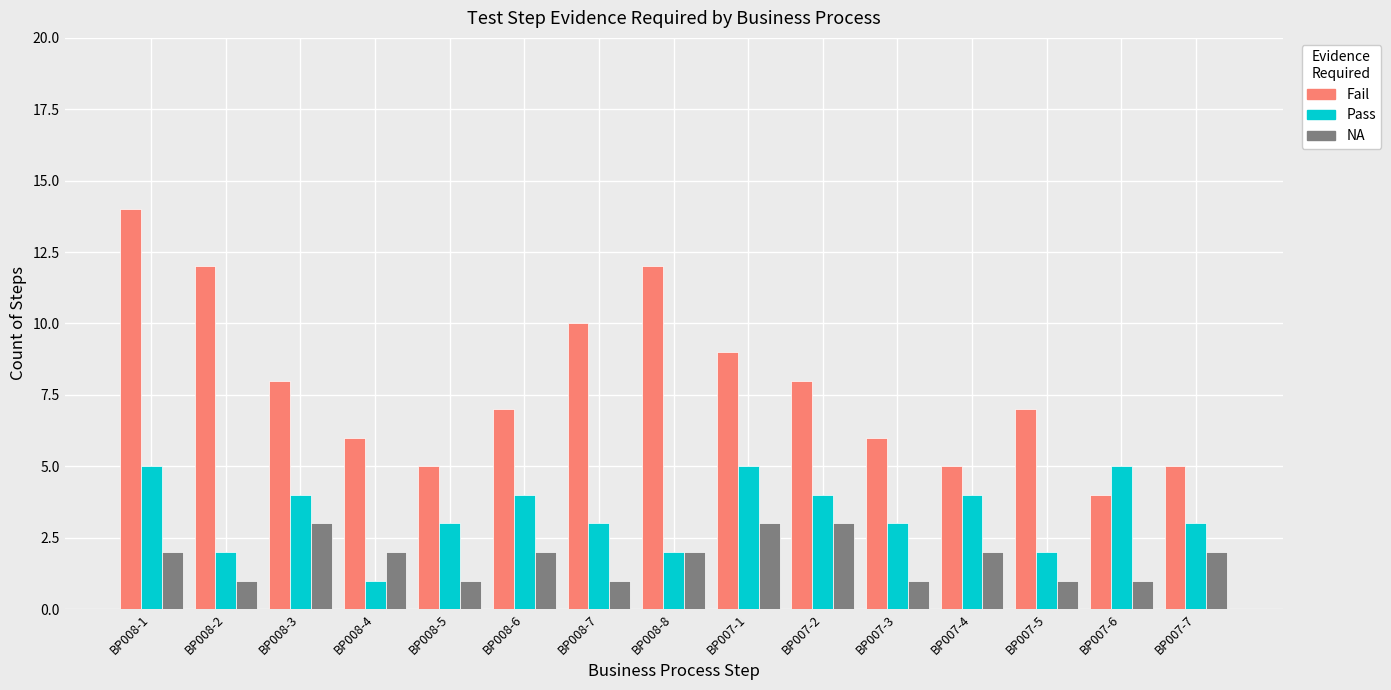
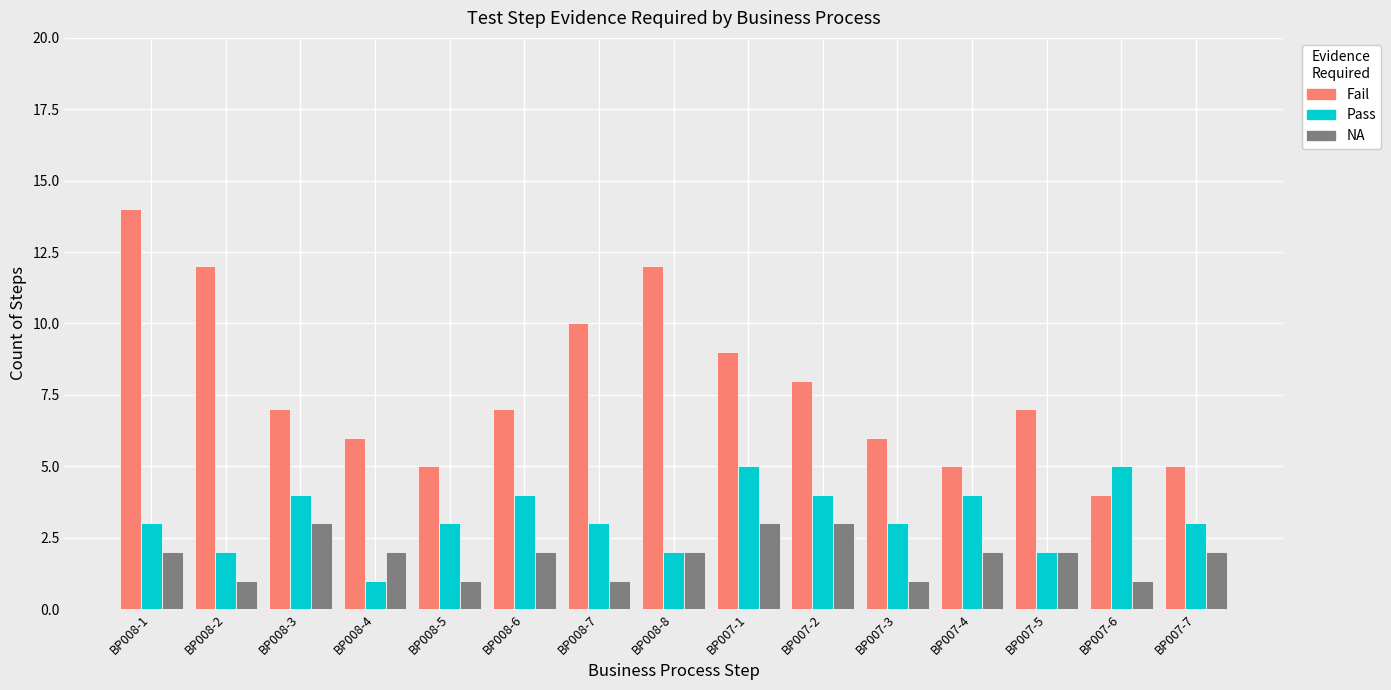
  {
    "Fail": {
      "BP008-1": 14,
      "BP008-2": 12,
-     "BP008-3": 8,
+     "BP008-3": 7,
      "BP008-4": 6,
      "BP008-5": 5,
      "BP008-6": 7,
      "BP008-7": 10,
      "BP008-8": 12,
      "BP007-1": 9,
      "BP007-2": 8,
      "BP007-3": 6,
      "BP007-4": 5,
      "BP007-5": 7,
      "BP007-6": 4,
      "BP007-7": 5
    },
    "Pass": {
-     "BP008-1": 5,
+     "BP008-1": 3,
      "BP008-2": 2,
      "BP008-3": 4,
      "BP008-4": 1,
      "BP008-5": 3,
      "BP008-6": 4,
      "BP008-7": 3,
      "BP008-8": 2,
      "BP007-1": 5,
      "BP007-2": 4,
      "BP007-3": 3,
      "BP007-4": 4,
      "BP007-5": 2,
      "BP007-6": 5,
      "BP007-7": 3
    },
    "NA": {
      "BP008-1": 2,
      "BP008-2": 1,
      "BP008-3": 3,
      "BP008-4": 2,
      "BP008-5": 1,
      "BP008-6": 2,
      "BP008-7": 1,
      "BP008-8": 2,
      "BP007-1": 3,
      "BP007-2": 3,
      "BP007-3": 1,
      "BP007-4": 2,
-     "BP007-5": 1,
+     "BP007-5": 2,
      "BP007-6": 1,
      "BP007-7": 2
    }
  }
